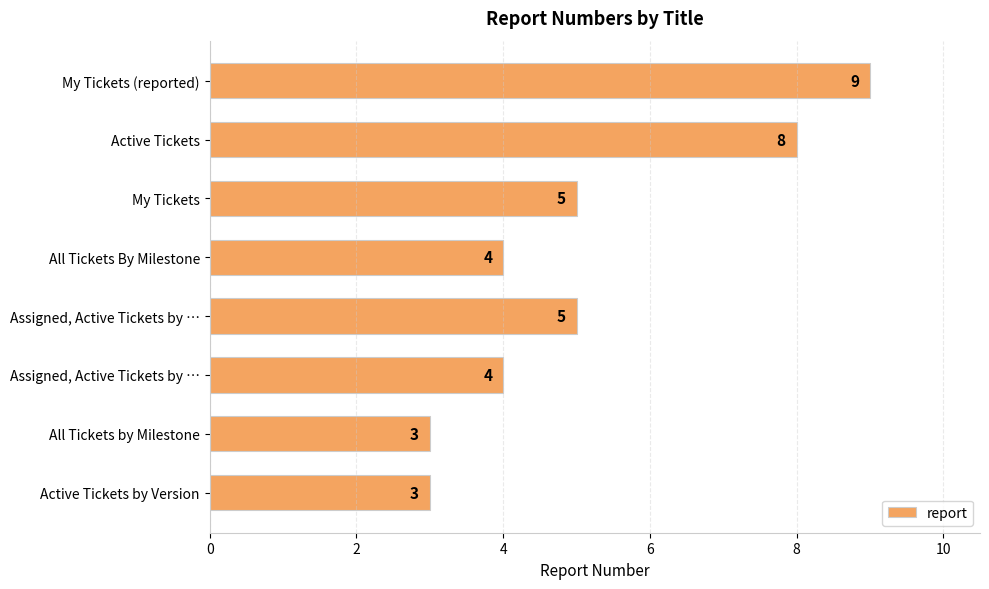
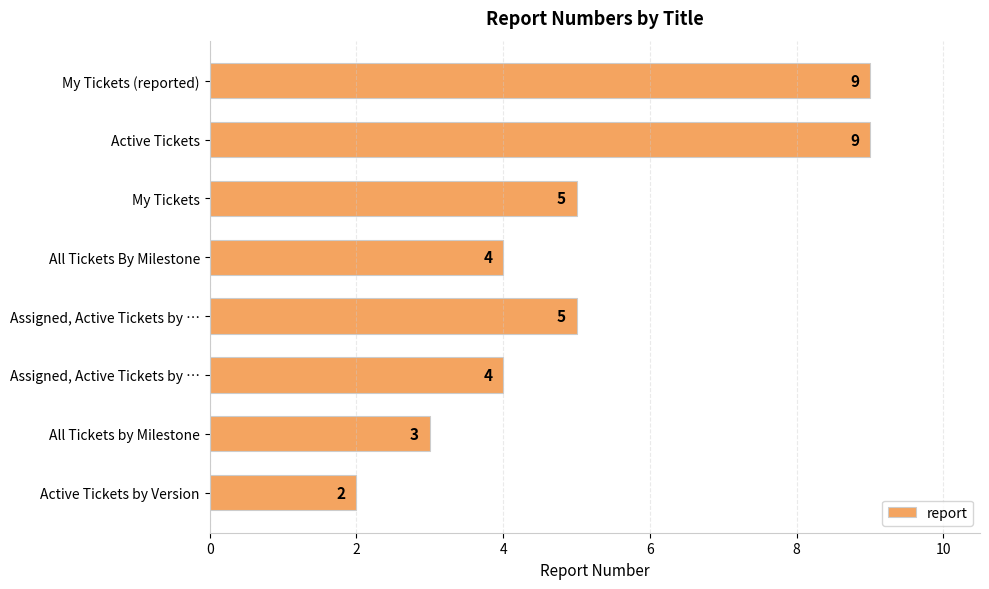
  {
    "My Tickets (reported)": 9,
-   "Active Tickets": 8,
+   "Active Tickets": 9,
    "My Tickets": 5,
    "All Tickets By Milestone": 4,
    "All Tickets by Milestone": 3,
-   "Active Tickets by Version": 3
+   "Active Tickets by Version": 2
  }
